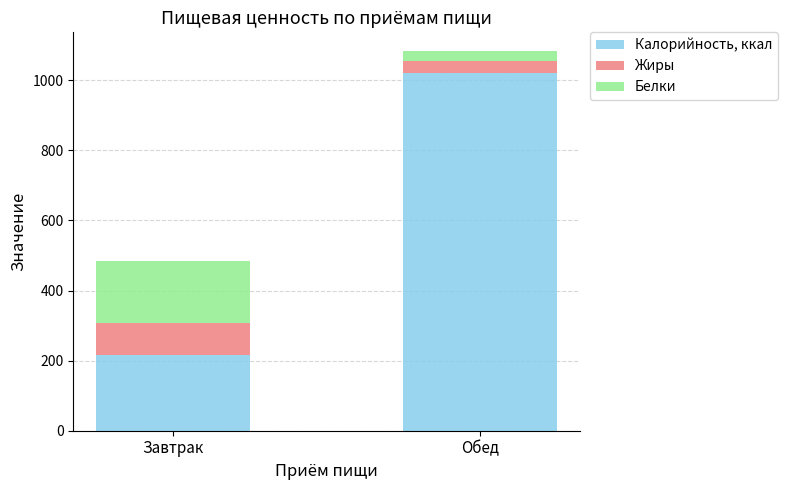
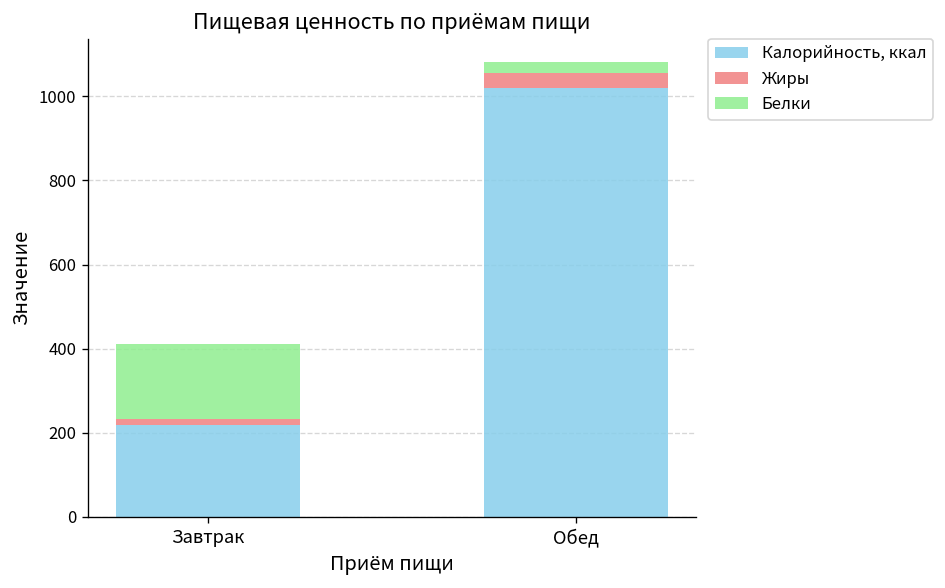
  {
    "Калорийность, ккал": {
      "Завтрак": 220,
      "Обед": 1020
    },
    "Жиры": {
-     "Завтрак": 90,
+     "Завтрак": 20,
      "Обед": 40
    },
    "Белки": {
      "Завтрак": 180,
      "Обед": 30
    }
  }
